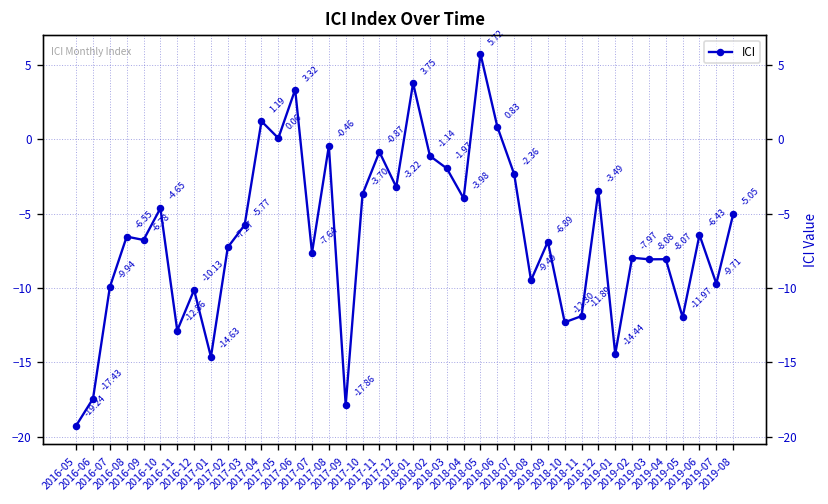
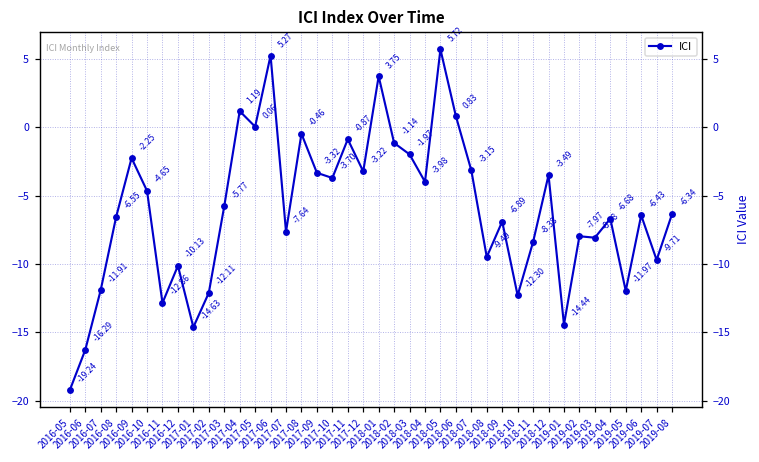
  {
-   "2016-06": -17.43,
-   "2016-07": -9.94,
-   "2016-09": -6.78,
+   "2016-06": -16.29,
+   "2016-07": -11.91,
+   "2016-09": -2.25,
    "2016-10": -4.65,
    "2016-11": -12.86,
    "2016-12": -10.13,
    "2017-01": -14.63,
-   "2017-02": -7.27,
+   "2017-02": -12.11,
    "2017-03": -5.77,
    "2017-04": 1.19,
    "2017-05": 0.06,
-   "2017-06": 3.32,
+   "2017-06": 5.27,
    "2017-07": -7.64,
    "2017-08": -0.46,
-   "2017-09": -17.86,
+   "2017-09": -3.32,
    "2017-10": -3.70,
    "2017-11": -0.87,
    "2017-12": -3.22,
    "2018-01": 3.75,
    "2018-02": -1.14,
    "2018-03": -1.97,
    "2018-04": -3.98,
    "2018-05": 5.72,
    "2018-06": 0.83,
-   "2018-07": -2.36,
+   "2018-07": -3.15,
    "2018-08": -9.49,
    "2018-09": -6.89,
-   "2018-11": -11.89,
+   "2018-11": -8.38,
    "2018-12": -3.49,
    "2019-01": -14.44,
-   "2019-04": -8.07,
+   "2019-04": -6.68,
    "2019-06": -6.43,
    "2019-07": -9.71,
-   "2019-08": -5.05
+   "2019-08": -6.34
  }
